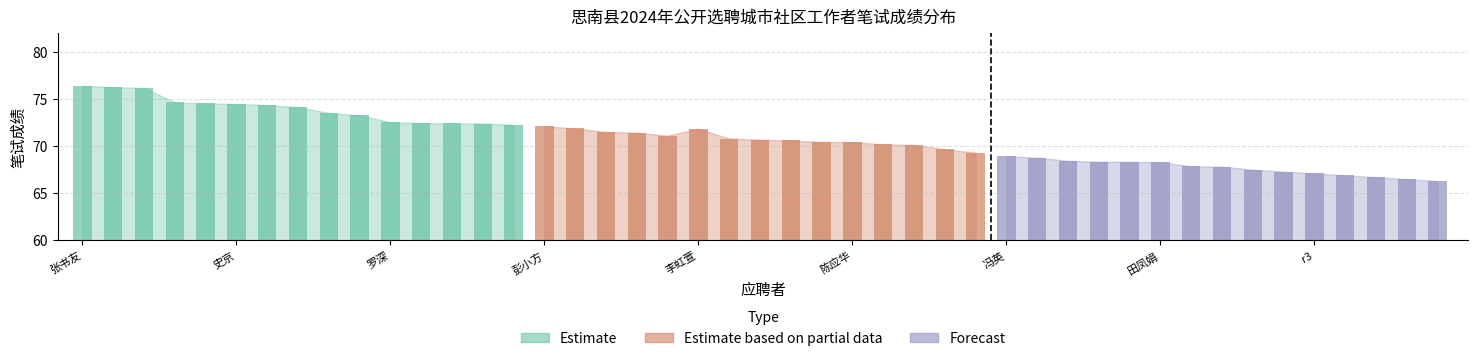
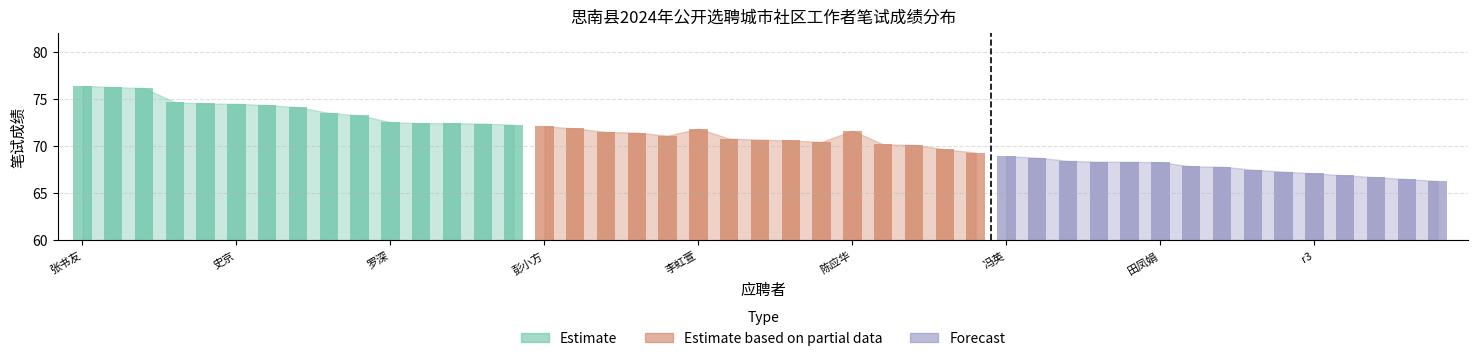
  {
    "Estimate based on partial data": {
      "彭小方": 72,
      "李虹萱": 72,
-     "陈应华": 70
+     "陈应华": 72
    }
  }
